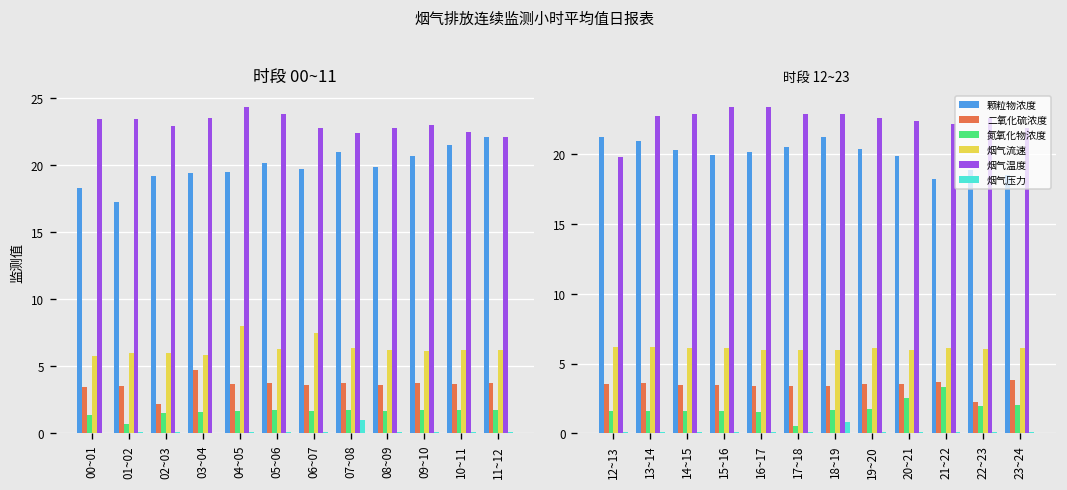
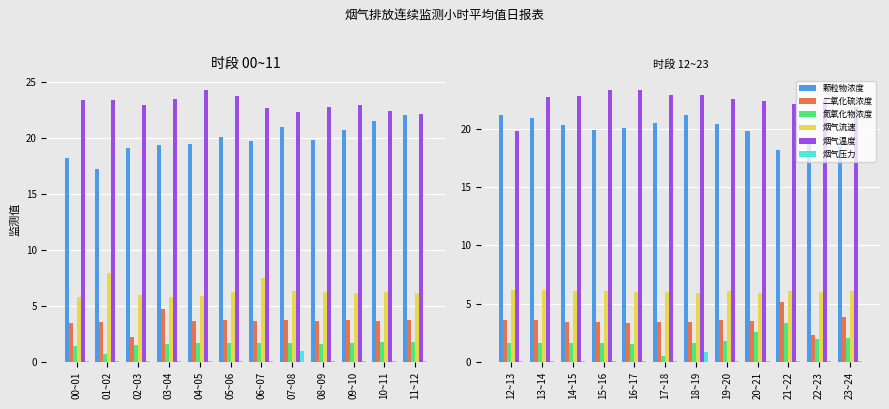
  {
    "时段 00~11": {
      "颗粒物浓度": {
        "00~01": 18.3,
        "01~02": 17.3,
        "02~03": 19.2,
        "03~04": 19.4,
        "04~05": 19.5,
        "05~06": 20.2,
        "06~07": 19.7,
        "07~08": 21.0,
        "08~09": 19.8,
        "09~10": 20.7,
        "10~11": 21.5,
        "11~12": 22.1
      },
      "二氧化硫浓度": {
        "00~01": 3.5,
        "01~02": 3.5,
        "02~03": 2.2,
        "03~04": 4.7,
        "04~05": 3.7,
        "05~06": 3.7,
        "06~07": 3.6,
        "07~08": 3.7,
        "08~09": 3.6,
        "09~10": 3.7,
        "10~11": 3.7,
        "11~12": 3.8
      },
      "氮氧化物浓度": {
        "00~01": 1.4,
        "01~02": 0.7,
        "02~03": 1.5,
        "03~04": 1.6,
        "04~05": 1.6,
        "05~06": 1.7,
        "06~07": 1.7,
        "07~08": 1.7,
        "08~09": 1.6,
        "09~10": 1.7,
        "10~11": 1.7,
        "11~12": 1.8
      },
      "烟气流速": {
        "00~01": 5.8,
-       "01~02": 6.0,
+       "01~02": 8.0,
        "02~03": 6.0,
        "03~04": 5.8,
-       "04~05": 8.0,
+       "04~05": 5.9,
        "05~06": 6.3,
        "06~07": 7.5,
        "07~08": 6.4,
        "08~09": 6.2,
        "09~10": 6.2,
        "10~11": 6.2,
        "11~12": 6.2
      },
      "烟气温度": {
        "00~01": 23.4,
        "01~02": 23.4,
        "02~03": 22.9,
        "03~04": 23.5,
        "04~05": 24.3,
        "05~06": 23.8,
        "06~07": 22.8,
        "07~08": 22.4,
        "08~09": 22.8,
        "09~10": 23.0,
        "10~11": 22.4,
        "11~12": 22.1
      },
      "烟气压力": {
        "07~08": 1.0
      }
    },
    "时段 12~23": {
      "颗粒物浓度": {
        "12~13": 21.2,
        "13~14": 20.9,
        "14~15": 20.3,
        "15~16": 19.9,
        "16~17": 20.1,
        "17~18": 20.5,
        "18~19": 21.2,
        "19~20": 20.4,
        "20~21": 19.9,
        "21~22": 18.2
      },
      "二氧化硫浓度": {
        "12~13": 3.6,
        "13~14": 3.6,
        "14~15": 3.5,
        "15~16": 3.5,
        "16~17": 3.4,
        "17~18": 3.4,
        "18~19": 3.4,
        "19~20": 3.6,
        "20~21": 3.5,
-       "21~22": 3.7,
+       "21~22": 5.1,
        "22~23": 2.3,
        "23~24": 3.9
      },
      "氮氧化物浓度": {
        "12~13": 1.6,
        "13~14": 1.6,
        "14~15": 1.6,
        "15~16": 1.6,
        "16~17": 1.6,
        "17~18": 0.5,
        "18~19": 1.6,
        "19~20": 1.8,
        "20~21": 2.6,
        "21~22": 3.3,
        "22~23": 1.9,
        "23~24": 2.0
      },
      "烟气流速": {
        "12~13": 6.2,
        "13~14": 6.2,
        "14~15": 6.1,
        "15~16": 6.1,
        "16~17": 6.0,
        "17~18": 6.0,
        "18~19": 5.9,
        "19~20": 6.1,
        "20~21": 5.9,
        "21~22": 6.1,
        "22~23": 6.0,
        "23~24": 6.1
      },
      "烟气温度": {
        "12~13": 19.8,
        "13~14": 22.7,
        "14~15": 22.9,
        "15~16": 23.4,
        "16~17": 23.4,
        "17~18": 22.9,
        "18~19": 22.9,
        "19~20": 22.6,
        "20~21": 22.4,
        "21~22": 22.1
      },
      "烟气压力": {
        "18~19": 0.8
      }
    }
  }
